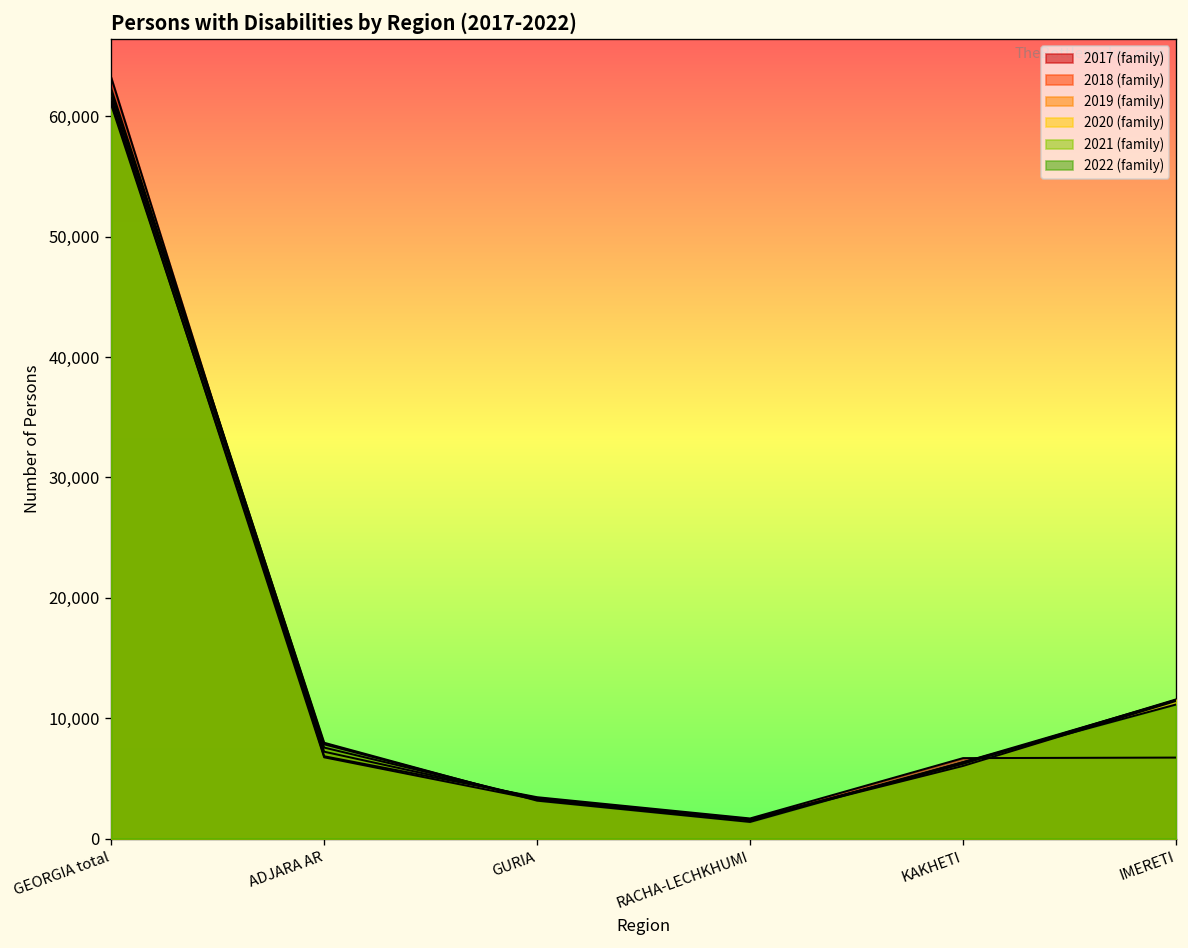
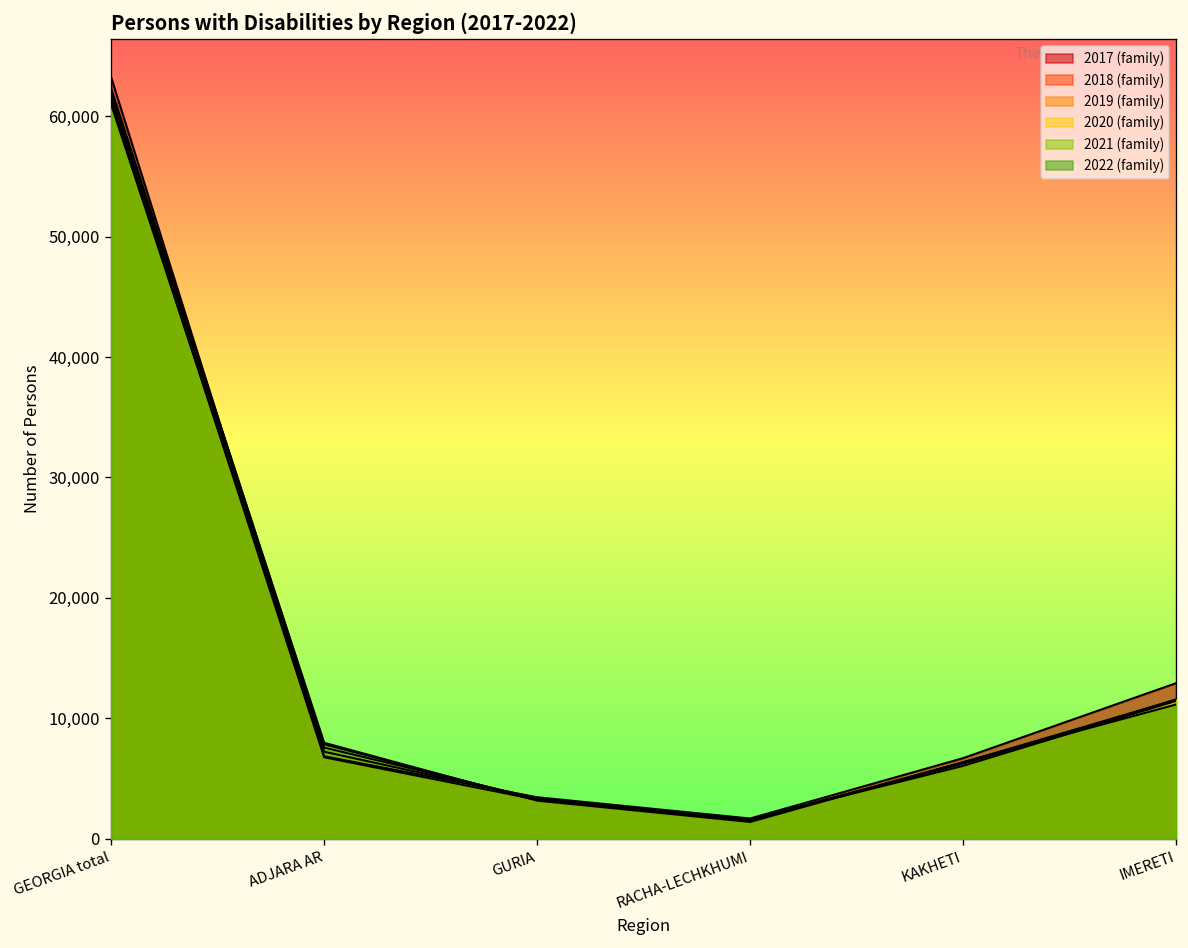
  {
    "2017 (family)": {
      "GEORGIA total": "63,200",
      "KAKHETI": "6,700",
-     "IMERETI": "6,700"
+     "IMERETI": "12,900"
    },
    "2021 (family)": {
      "GEORGIA total": "62,300"
    },
    "2022 (family)": {
      "GEORGIA total": "61,900",
      "IMERETI": "11,100"
    }
  }
